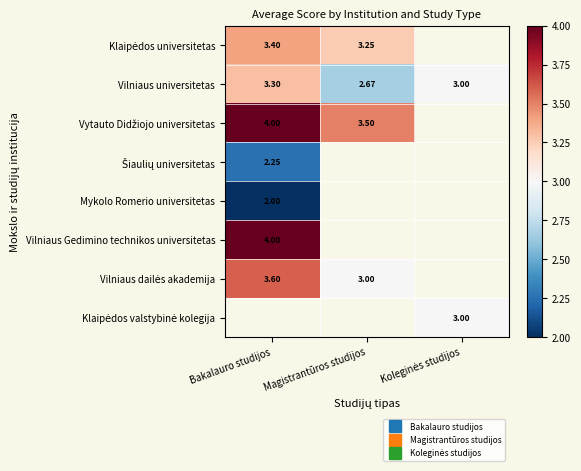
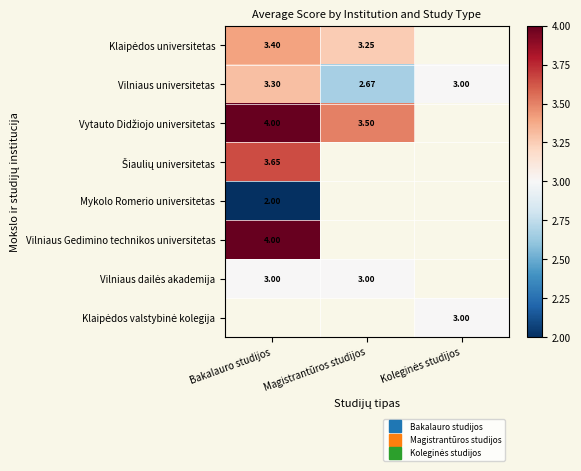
  {
    "Šiaulių universitetas": {
-     "Bakalauro studijos": 2.25
+     "Bakalauro studijos": 3.65
    },
    "Vilniaus dailės akademija": {
-     "Bakalauro studijos": 3.60
+     "Bakalauro studijos": 3.00
    }
  }
